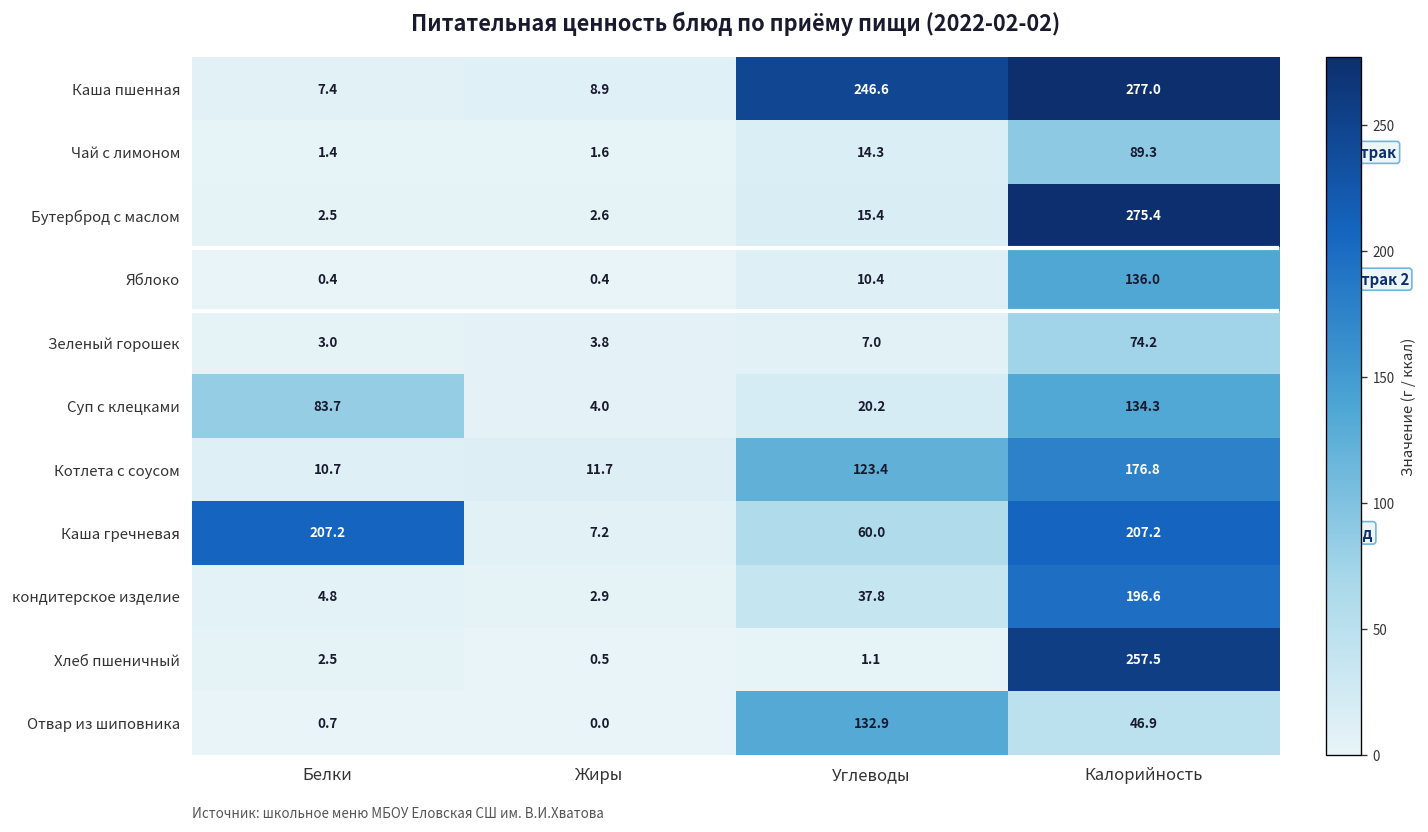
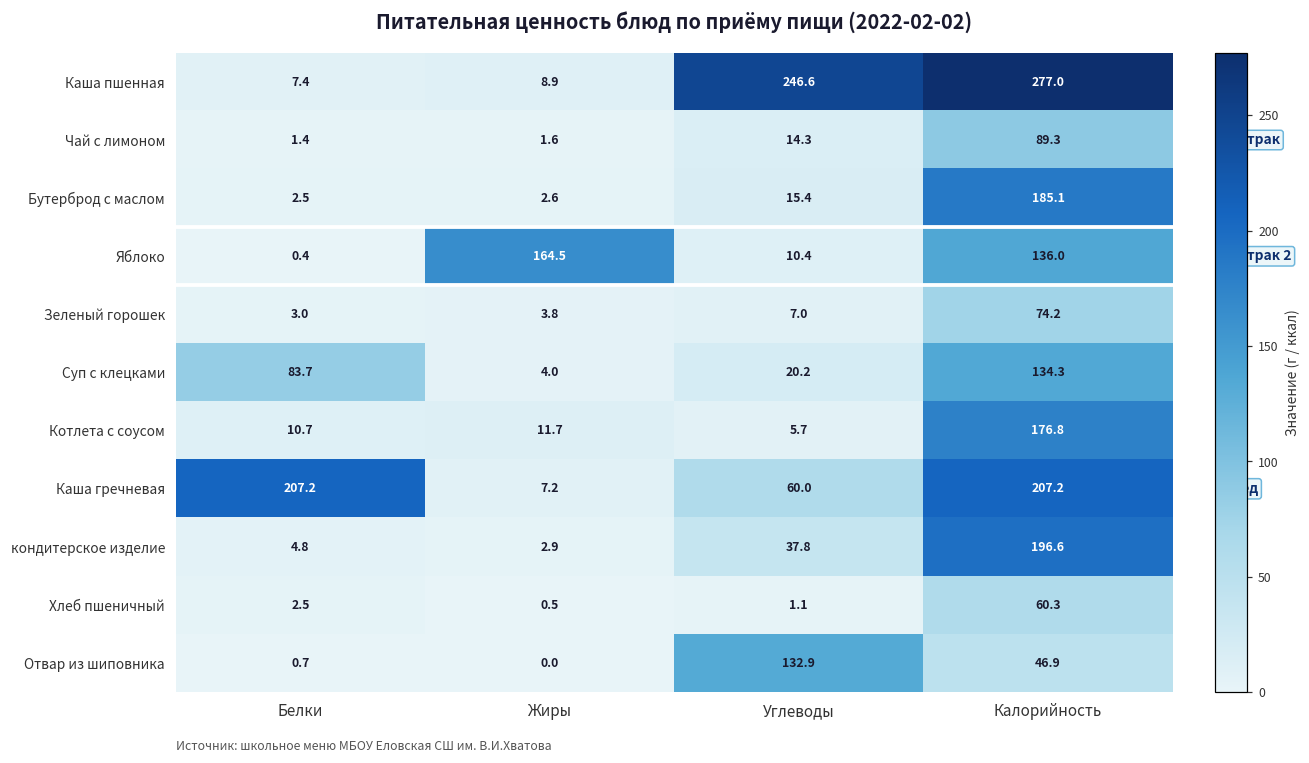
  {
    "Каша пшенная": {
      "Белки": 7.4,
      "Жиры": 8.9,
      "Углеводы": 246.6,
      "Калорийность": 277.0
    },
    "Чай с лимоном": {
      "Белки": 1.4,
      "Жиры": 1.6,
      "Углеводы": 14.3,
      "Калорийность": 89.3
    },
    "Бутерброд с маслом": {
      "Белки": 2.5,
      "Жиры": 2.6,
      "Углеводы": 15.4,
-     "Калорийность": 275.4
+     "Калорийность": 185.1
    },
    "Яблоко": {
      "Белки": 0.4,
-     "Жиры": 0.4,
+     "Жиры": 164.5,
      "Углеводы": 10.4,
      "Калорийность": 136.0
    },
    "Зеленый горошек": {
      "Белки": 3.0,
      "Жиры": 3.8,
      "Углеводы": 7.0,
      "Калорийность": 74.2
    },
    "Суп с клецками": {
      "Белки": 83.7,
      "Жиры": 4.0,
      "Углеводы": 20.2,
      "Калорийность": 134.3
    },
    "Котлета с соусом": {
      "Белки": 10.7,
      "Жиры": 11.7,
-     "Углеводы": 123.4,
+     "Углеводы": 5.7,
      "Калорийность": 176.8
    },
    "Каша гречневая": {
      "Белки": 207.2,
      "Жиры": 7.2,
      "Углеводы": 60.0,
      "Калорийность": 207.2
    },
    "кондитерское изделие": {
      "Белки": 4.8,
      "Жиры": 2.9,
      "Углеводы": 37.8,
      "Калорийность": 196.6
    },
    "Хлеб пшеничный": {
      "Белки": 2.5,
      "Жиры": 0.5,
      "Углеводы": 1.1,
-     "Калорийность": 257.5
+     "Калорийность": 60.3
    },
    "Отвар из шиповника": {
      "Белки": 0.7,
      "Жиры": 0.0,
      "Углеводы": 132.9,
      "Калорийность": 46.9
    }
  }
